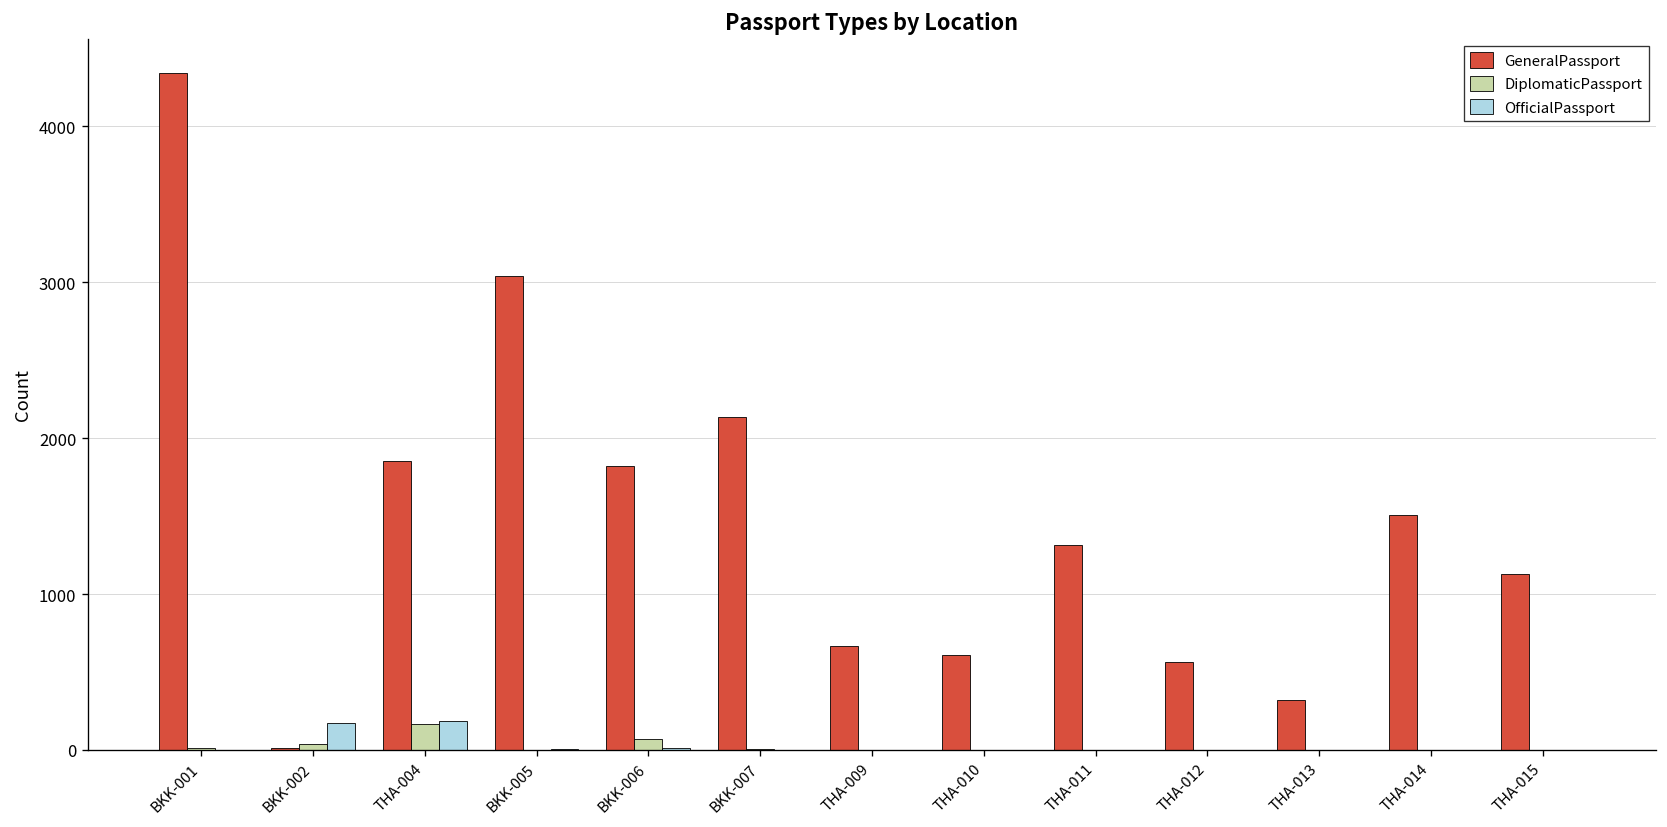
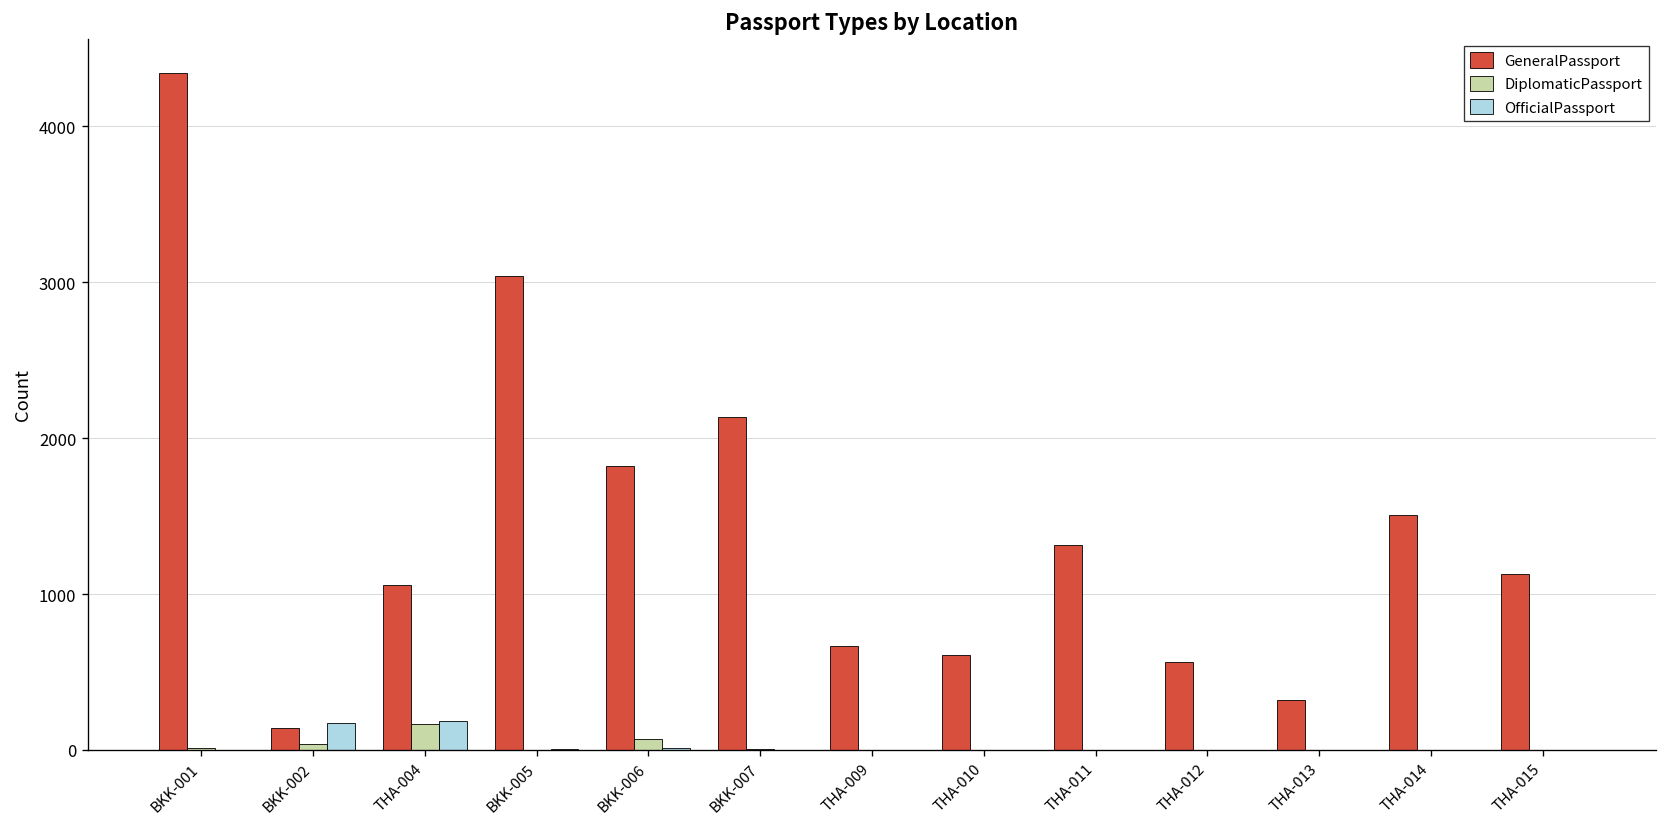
  {
    "GeneralPassport": {
      "BKK-001": 4340,
-     "BKK-002": 20,
-     "THA-004": 1850,
+     "BKK-002": 140,
+     "THA-004": 1060,
      "BKK-005": 3040,
      "BKK-006": 1820,
      "BKK-007": 2130,
      "THA-009": 670,
      "THA-010": 610,
      "THA-011": 1320,
      "THA-012": 560,
      "THA-013": 320,
      "THA-014": 1510,
      "THA-015": 1130
    },
    "DiplomaticPassport": {
      "BKK-002": 40,
      "THA-004": 170,
      "BKK-006": 70,
      "THA-010": 0,
      "THA-011": 0,
      "THA-012": 0,
      "THA-013": 0,
      "THA-014": 0,
      "THA-015": 0
    },
    "OfficialPassport": {
      "BKK-002": 180,
      "THA-004": 180,
      "THA-009": 0,
      "THA-011": 0,
      "THA-013": 0,
      "THA-015": 0
    }
  }
